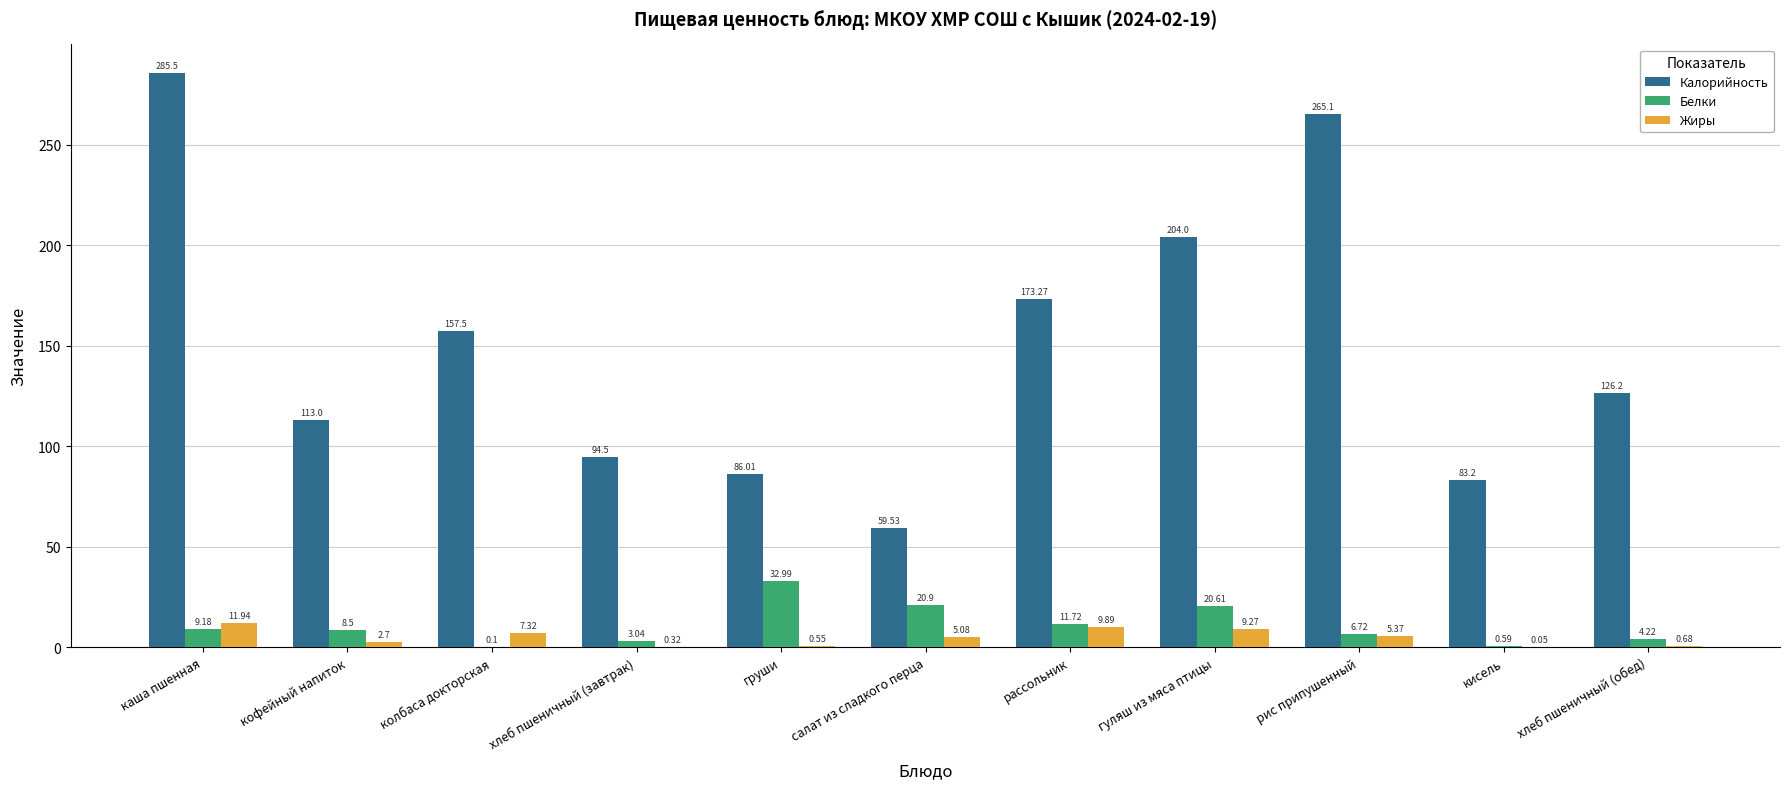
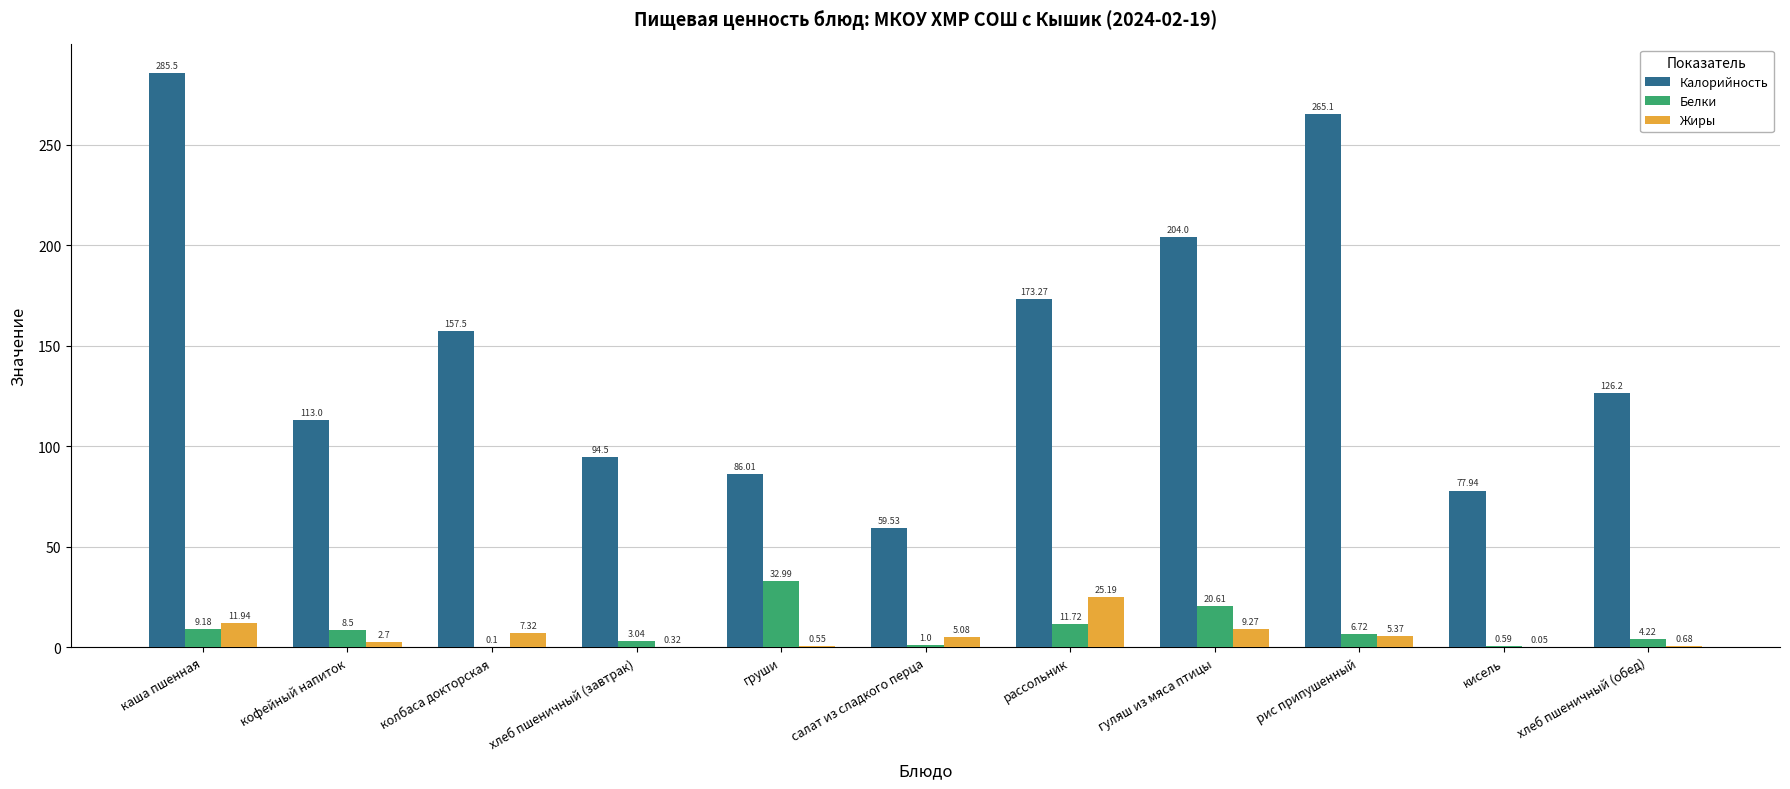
  {
    "Калорийность": {
      "каша пшенная": 285.5,
      "кофейный напиток": 113.0,
      "колбаса докторская": 157.5,
      "хлеб пшеничный (завтрак)": 94.5,
      "груши": 86.01,
      "салат из сладкого перца": 59.53,
      "рассольник": 173.27,
      "гуляш из мяса птицы": 204.0,
      "рис припушенный": 265.1,
-     "кисель": 83.2,
+     "кисель": 77.94,
      "хлеб пшеничный (обед)": 126.2
    },
    "Белки": {
      "каша пшенная": 9.18,
      "кофейный напиток": 8.5,
      "колбаса докторская": 0.1,
      "хлеб пшеничный (завтрак)": 3.04,
      "груши": 32.99,
-     "салат из сладкого перца": 20.9,
+     "салат из сладкого перца": 1.0,
      "рассольник": 11.72,
      "гуляш из мяса птицы": 20.61,
      "рис припушенный": 6.72,
      "кисель": 0.59,
      "хлеб пшеничный (обед)": 4.22
    },
    "Жиры": {
      "каша пшенная": 11.94,
      "кофейный напиток": 2.7,
      "колбаса докторская": 7.32,
      "хлеб пшеничный (завтрак)": 0.32,
      "груши": 0.55,
      "салат из сладкого перца": 5.08,
-     "рассольник": 9.89,
+     "рассольник": 25.19,
      "гуляш из мяса птицы": 9.27,
      "рис припушенный": 5.37,
      "кисель": 0.05,
      "хлеб пшеничный (обед)": 0.68
    }
  }
